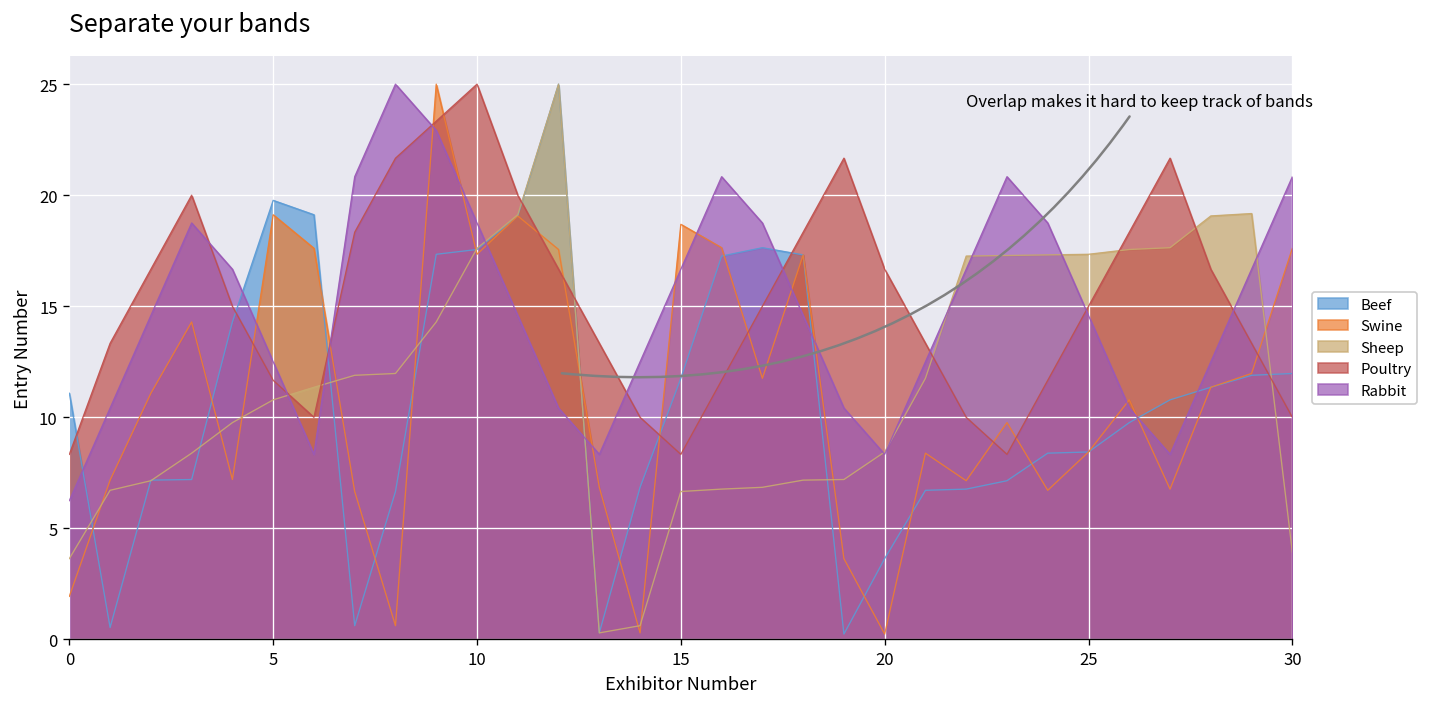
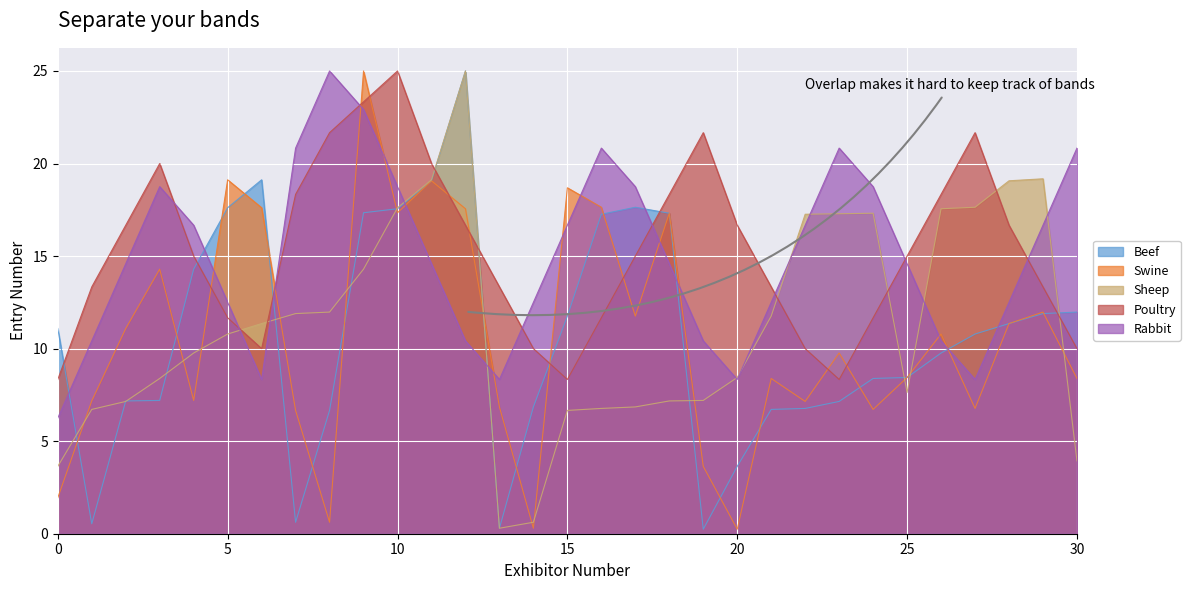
  {
    "Beef": {
      "0": 11.1,
-     "5": 19.8,
+     "5": 17.6,
      "15": 11.8,
      "20": 3.6,
      "30": 12.0
    },
    "Swine": {
      "0": 1.9,
      "5": 19.1,
      "10": 17.3,
      "15": 18.7,
      "20": 0.2,
-     "30": 17.6
+     "30": 8.4
    },
    "Sheep": {
      "0": 3.6,
      "5": 10.8,
      "15": 6.7,
-     "25": 17.3,
+     "25": 7.6,
      "30": 3.9
    },
    "Poultry": {
      "0": 8.3,
      "5": 11.7,
      "10": 25.0,
      "15": 8.3,
      "20": 16.7,
      "25": 15.0,
      "30": 10.0
    },
    "Rabbit": {
      "0": 6.3,
      "5": 12.5,
      "10": 18.8,
      "15": 16.7,
      "25": 14.6,
      "30": 20.8
    }
  }
